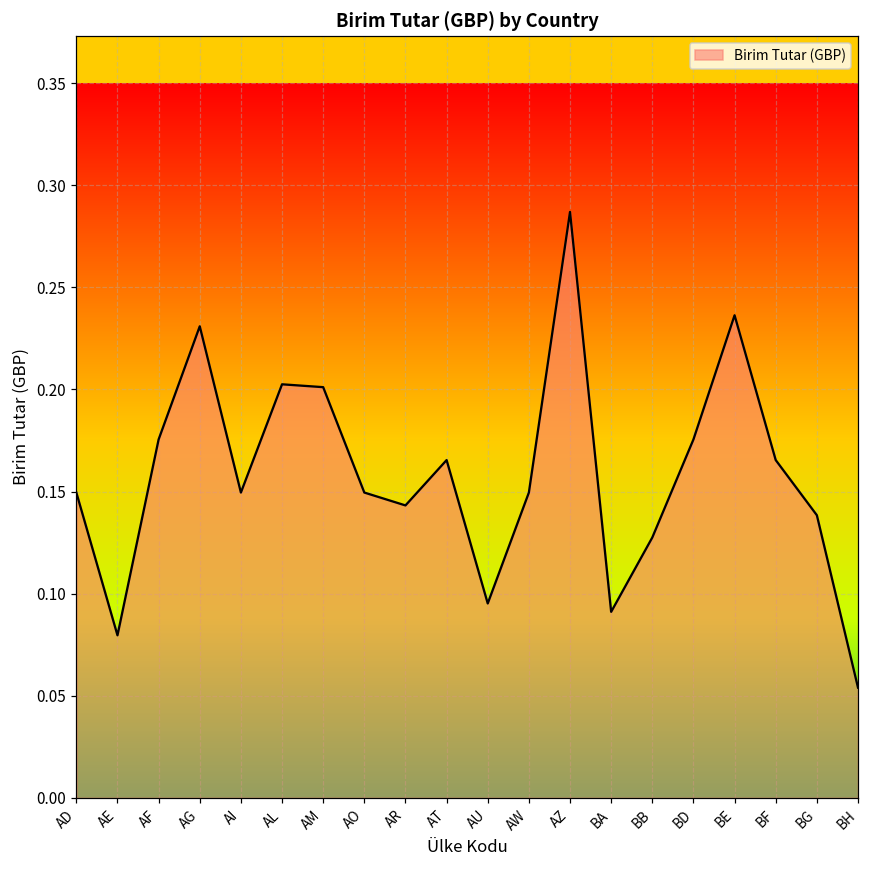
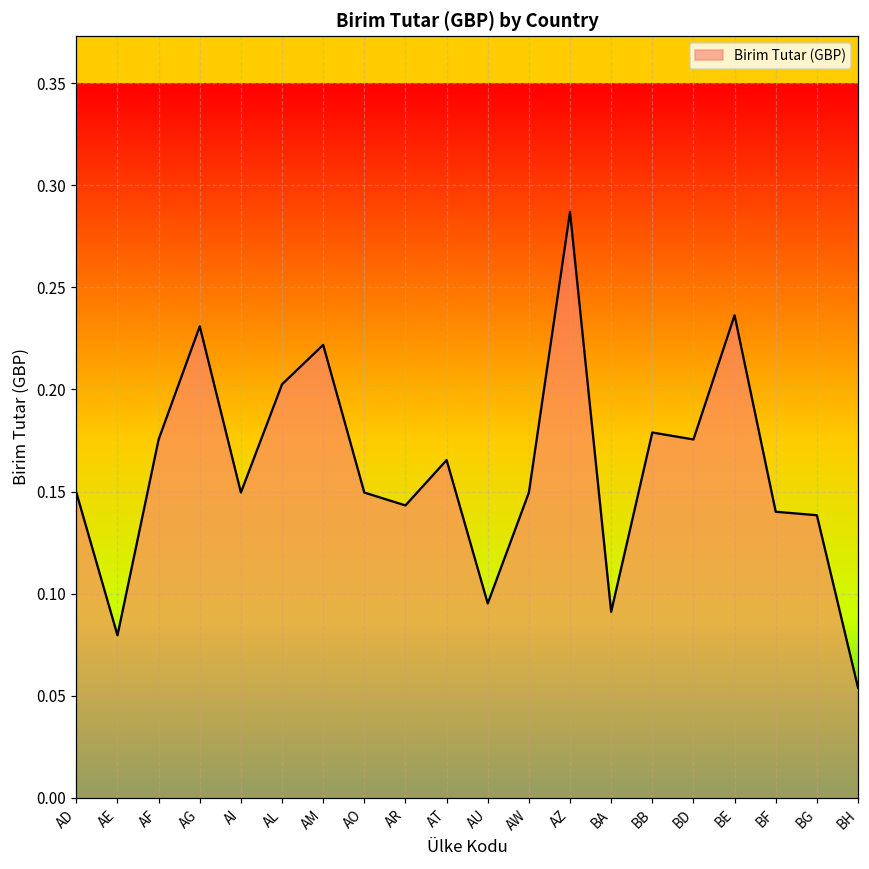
  {
    "AD": 0.150,
    "AE": 0.080,
    "AF": 0.176,
    "AG": 0.231,
    "AI": 0.150,
    "AL": 0.203,
-   "AM": 0.201,
+   "AM": 0.222,
    "AO": 0.150,
    "AR": 0.143,
    "AT": 0.165,
    "AU": 0.095,
    "AW": 0.150,
    "AZ": 0.287,
    "BA": 0.091,
-   "BB": 0.128,
+   "BB": 0.179,
    "BD": 0.176,
    "BE": 0.236,
-   "BF": 0.165,
+   "BF": 0.140,
    "BG": 0.138,
    "BH": 0.054
  }
